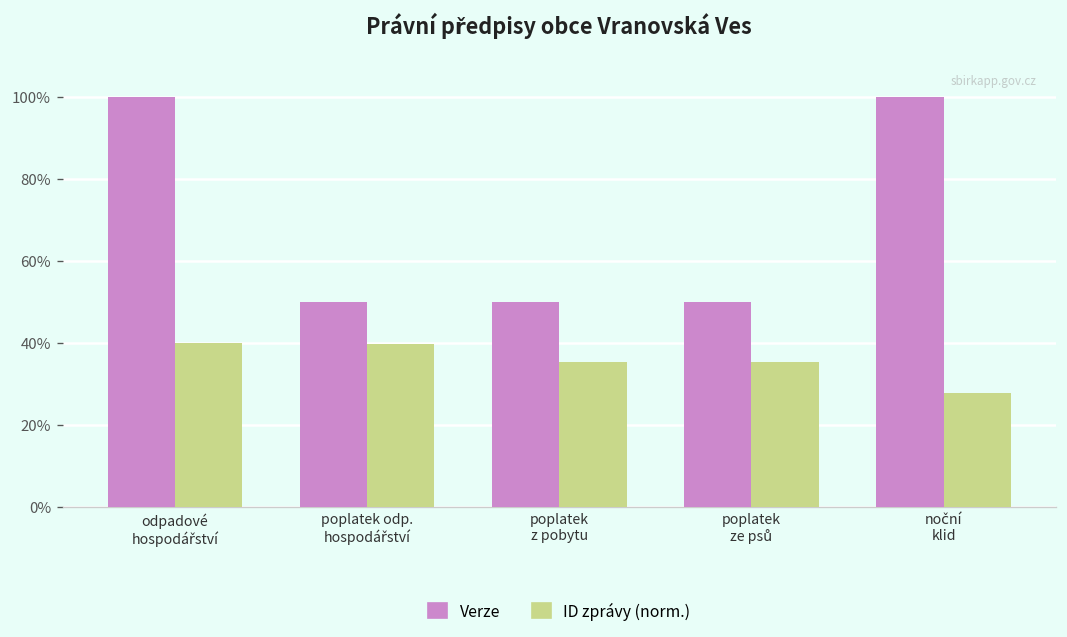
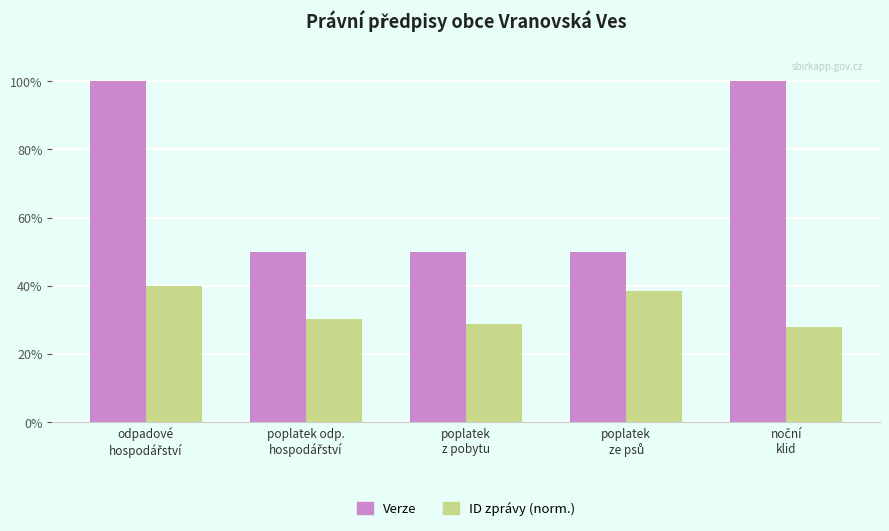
  {
    "Verze": {
      "odpadové hospodářství": "100%",
      "poplatek odp. hospodářství": "50%",
      "poplatek z pobytu": "50%",
      "poplatek ze psů": "50%",
      "noční klid": "100%"
    },
    "ID zprávy (norm.)": {
      "odpadové hospodářství": "40%",
-     "poplatek odp. hospodářství": "40%",
-     "poplatek z pobytu": "35%",
-     "poplatek ze psů": "35%",
+     "poplatek odp. hospodářství": "30%",
+     "poplatek z pobytu": "29%",
+     "poplatek ze psů": "39%",
      "noční klid": "28%"
    }
  }
